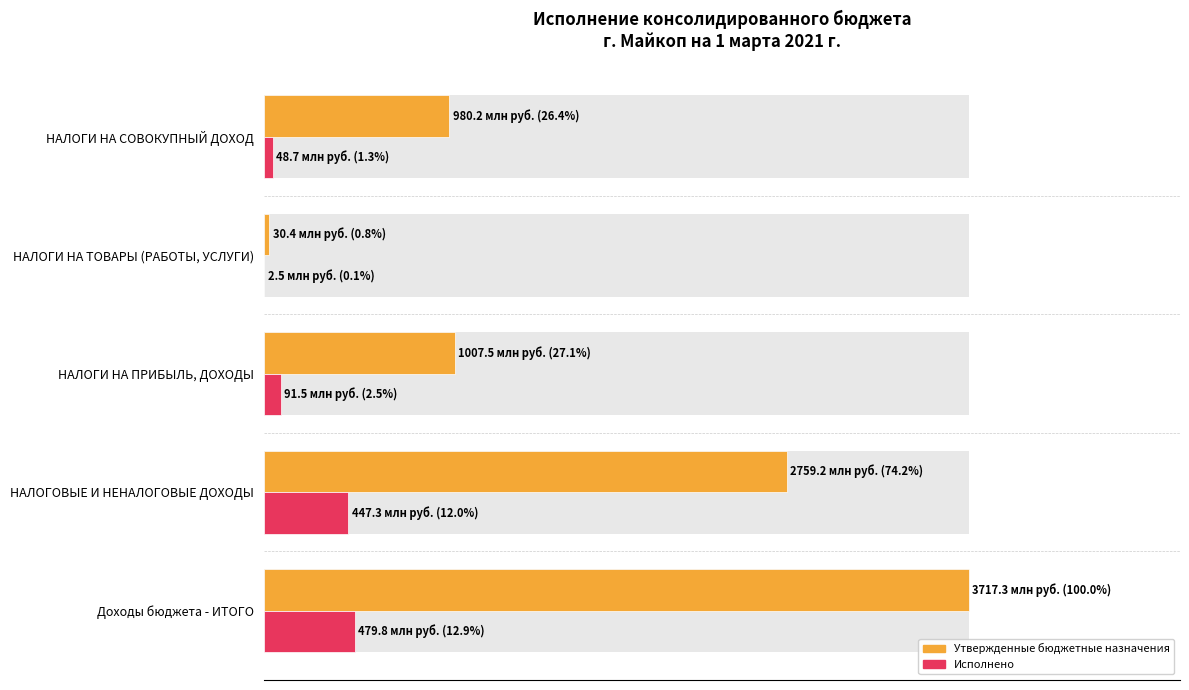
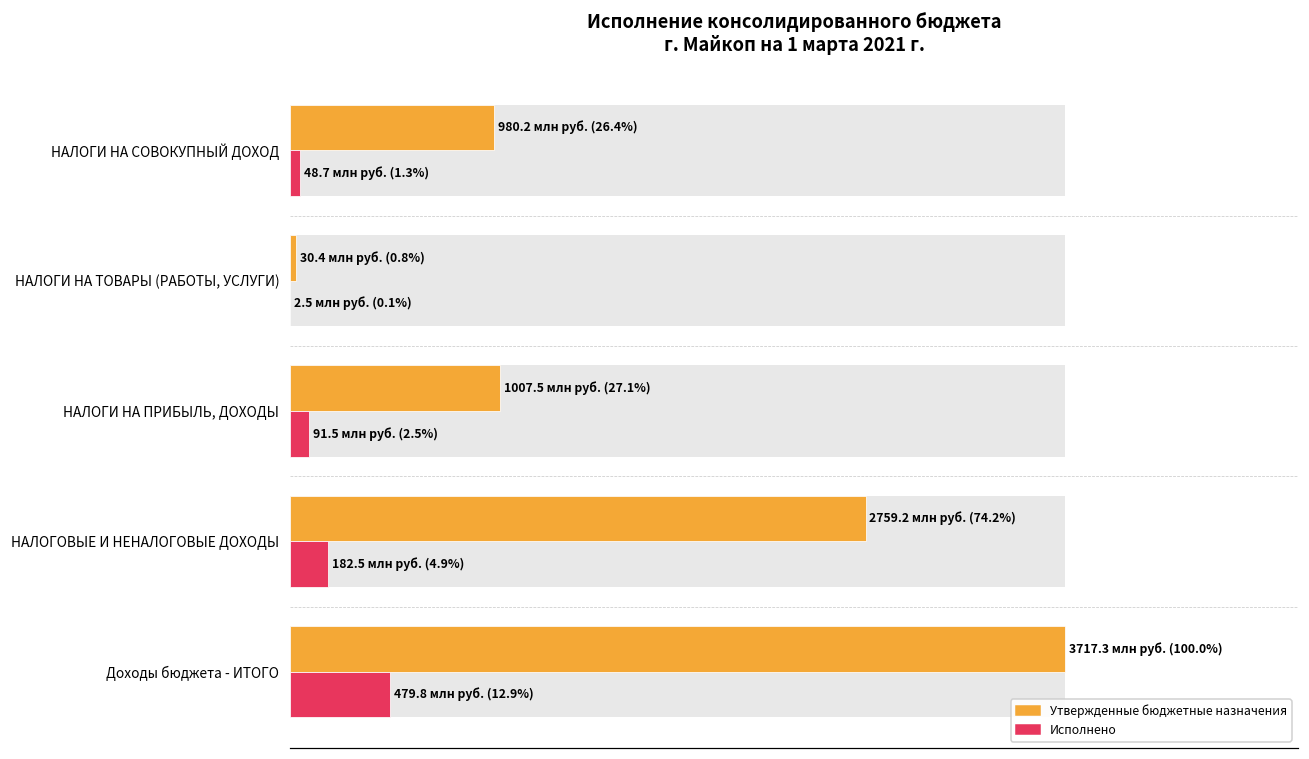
  {
    "Утвержденные бюджетные назначения": {
      "Доходы бюджета - ИТОГО": "(100.0%)"
    },
    "Исполнено": {
-     "НАЛОГОВЫЕ И НЕНАЛОГОВЫЕ ДОХОДЫ": "447.3 млн руб. (12.0%)"
+     "НАЛОГОВЫЕ И НЕНАЛОГОВЫЕ ДОХОДЫ": "182.5 млн руб. (4.9%)"
    }
  }
